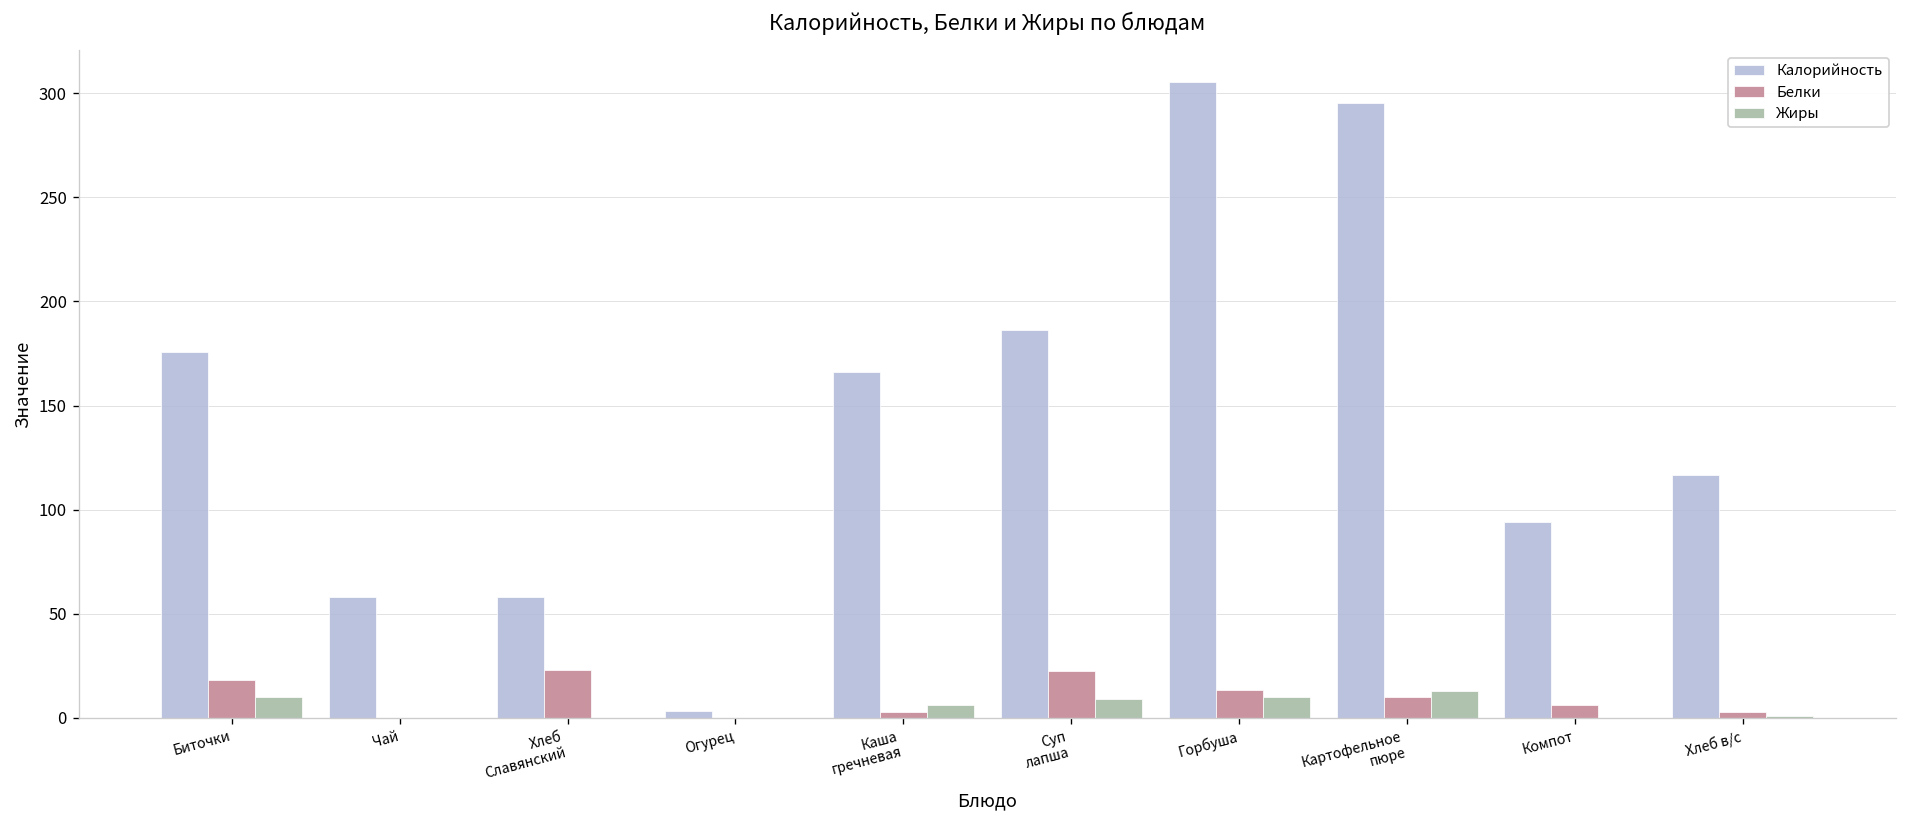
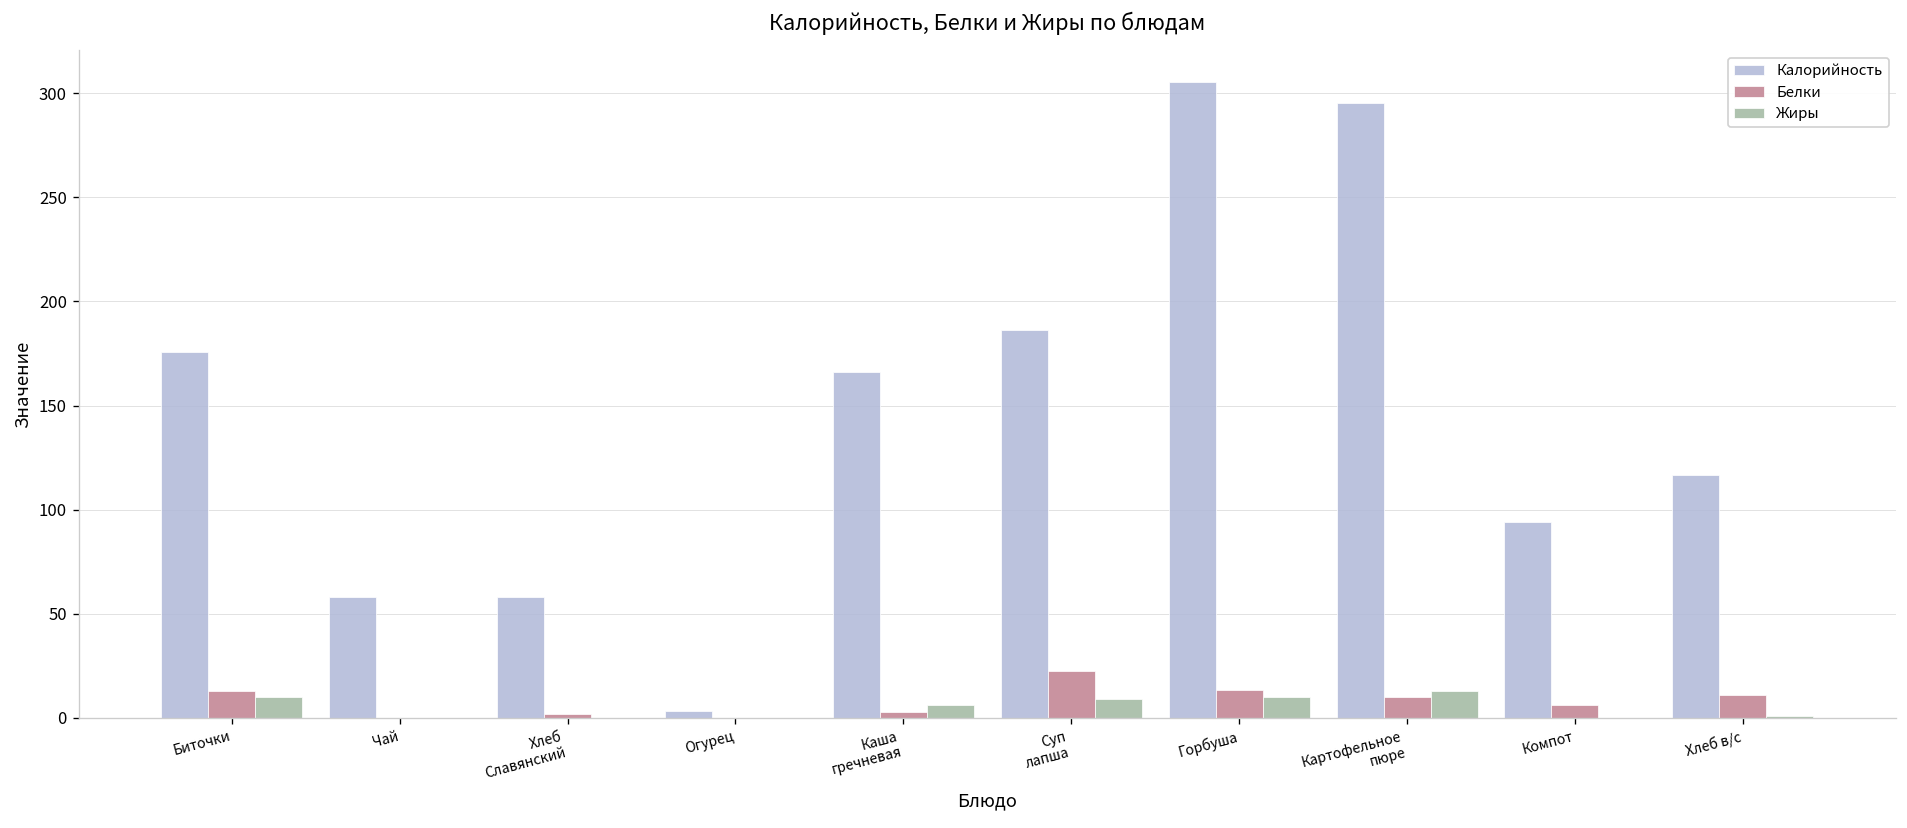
  {
    "Белки": {
-     "Биточки": 18,
+     "Биточки": 13,
      "Чай": 0,
-     "Хлеб Славянский": 23,
+     "Хлеб Славянский": 2,
      "Огурец": 0,
      "Каша гречневая": 3,
      "Суп лапша": 22,
      "Горбуша": 13,
      "Картофельное пюре": 10,
      "Компот": 6,
-     "Хлеб в/с": 3
+     "Хлеб в/с": 11
    }
  }
